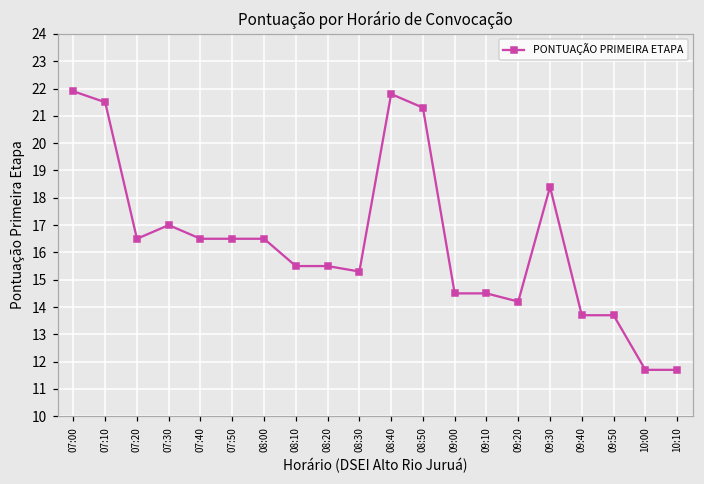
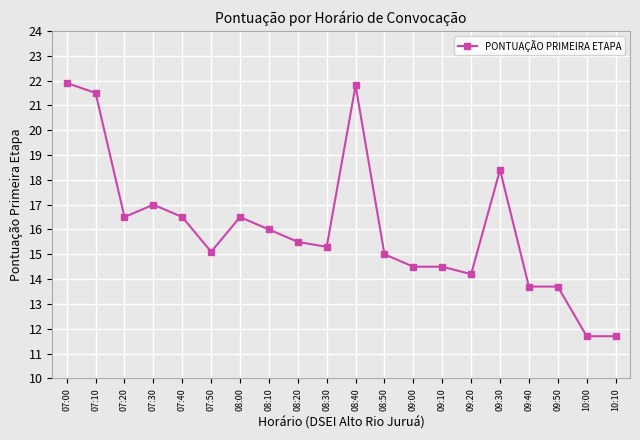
  {
    "07:00": 21.9,
    "07:10": 21.5,
    "07:20": 16.5,
    "07:30": 17.0,
    "07:40": 16.5,
-   "07:50": 16.5,
+   "07:50": 15.1,
    "08:00": 16.5,
-   "08:10": 15.5,
+   "08:10": 16.0,
    "08:20": 15.5,
    "08:30": 15.3,
    "08:40": 21.8,
-   "08:50": 21.3,
+   "08:50": 15.0,
    "09:00": 14.5,
    "09:10": 14.5,
    "09:20": 14.2,
    "09:30": 18.4,
    "09:40": 13.7,
    "09:50": 13.7,
    "10:00": 11.7,
    "10:10": 11.7
  }
